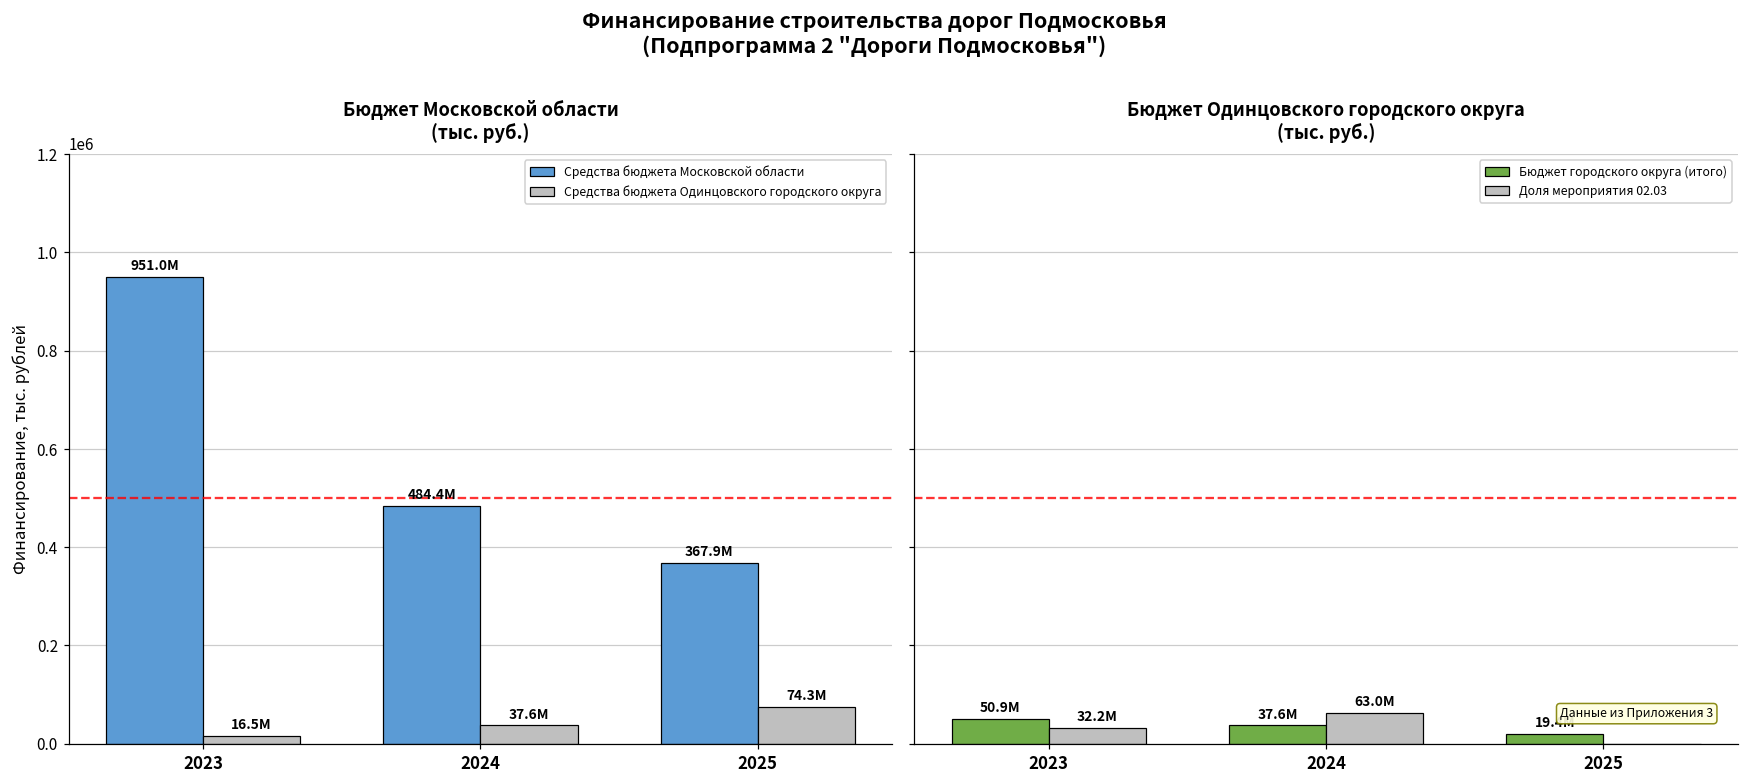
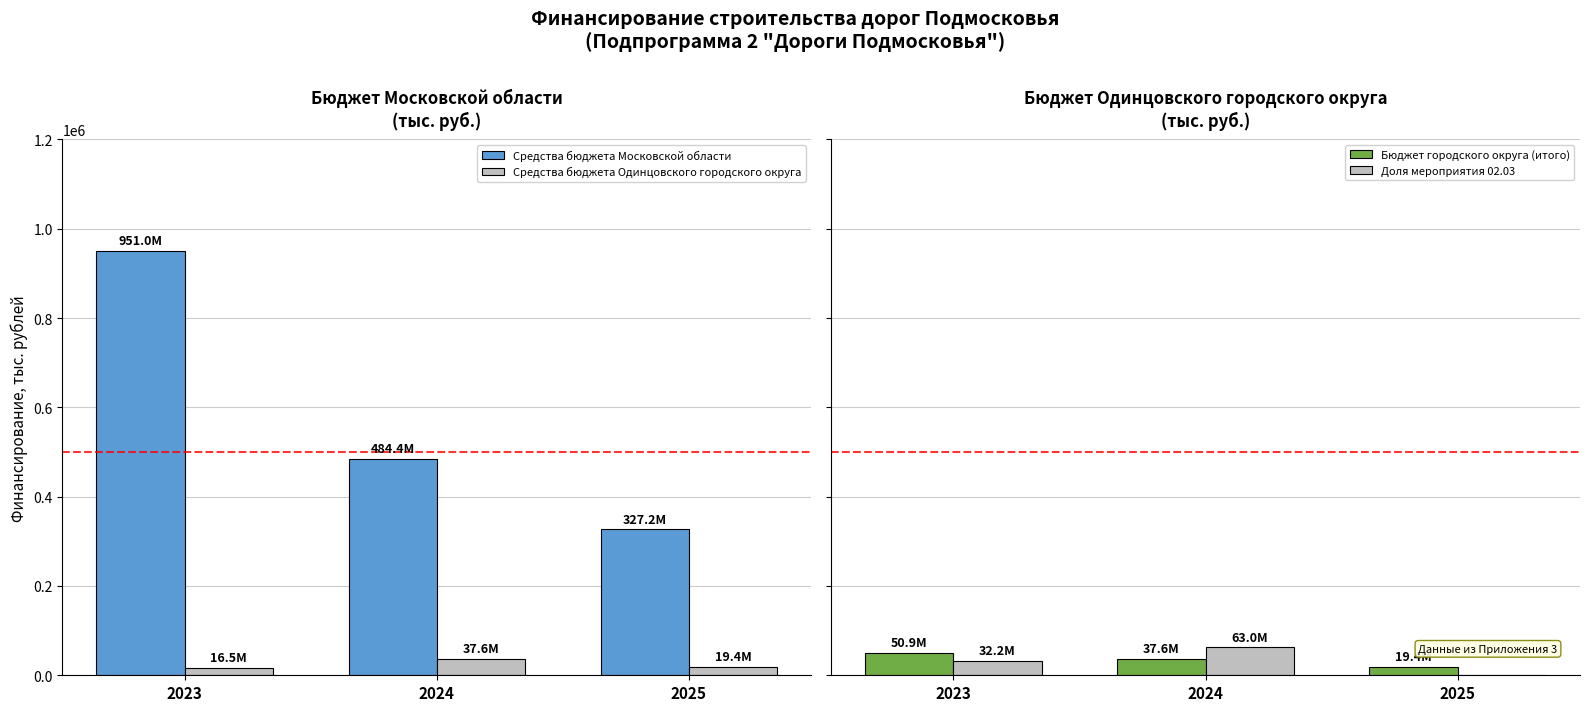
  {
    "Бюджет Московской области (тыс. руб.)": {
      "Средства бюджета Московской области": {
        "2023": "951.0M",
        "2024": "484.4M",
-       "2025": "367.9M"
+       "2025": "327.2M"
      },
      "Средства бюджета Одинцовского городского округа": {
        "2023": "16.5M",
        "2024": "37.6M",
-       "2025": "74.3M"
+       "2025": "19.4M"
      }
    },
    "Бюджет Одинцовского городского округа (тыс. руб.)": {
      "Бюджет городского округа (итого)": {
        "2023": "50.9M",
        "2024": "37.6M"
      },
      "Доля мероприятия 02.03": {
        "2023": "32.2M",
        "2024": "63.0M"
      }
    }
  }
